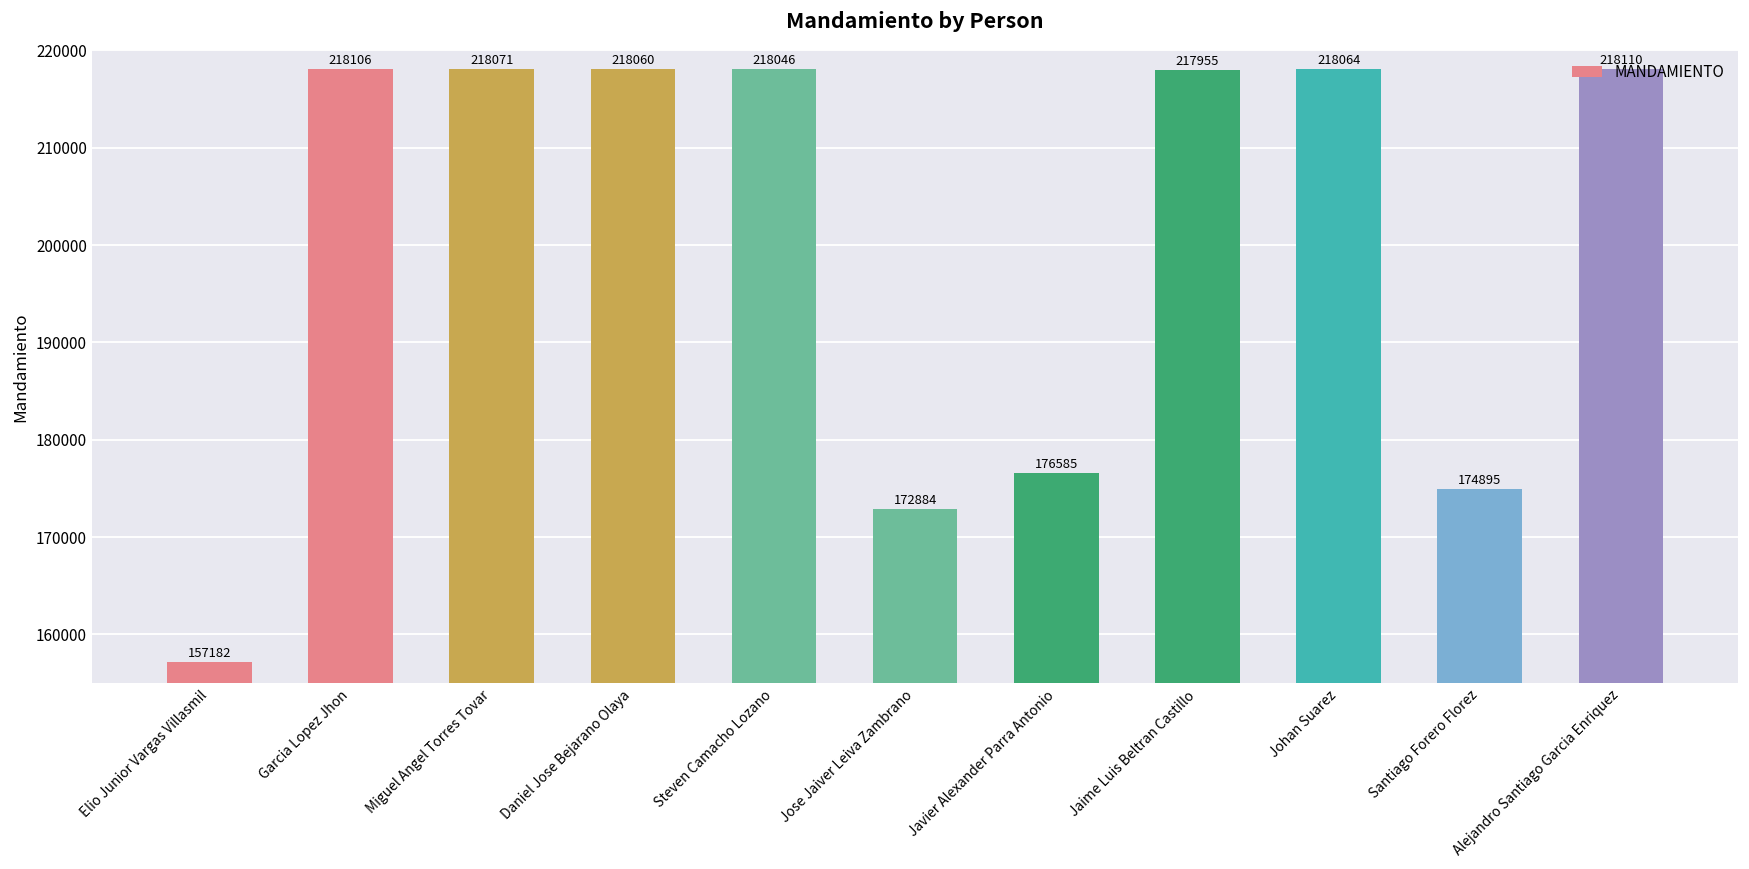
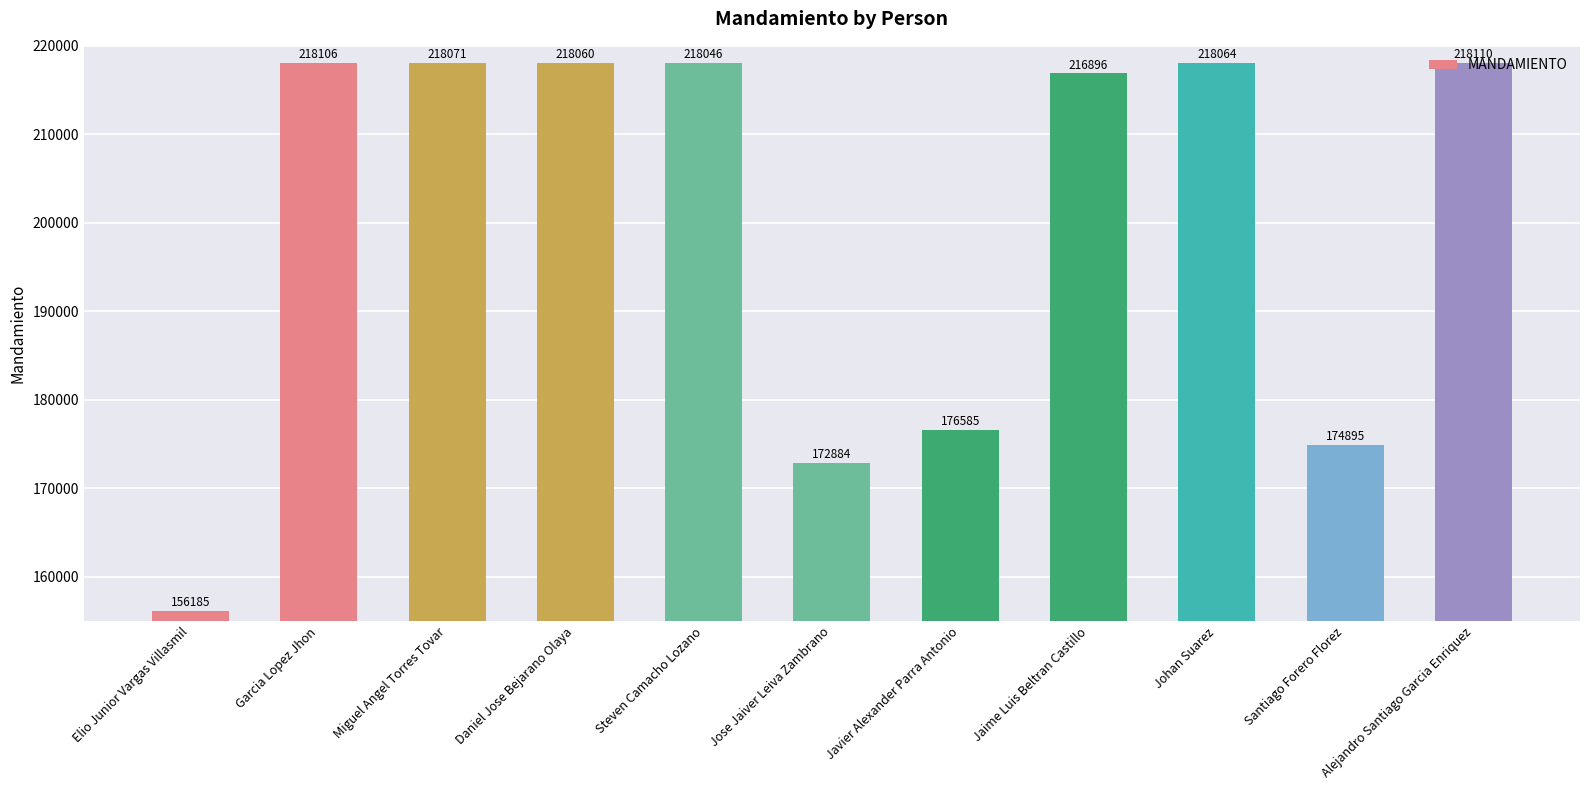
  {
-   "Elio Junior Vargas Villasmil": 157182,
+   "Elio Junior Vargas Villasmil": 156185,
    "Garcia Lopez Jhon": 218106,
    "Miguel Angel Torres Tovar": 218071,
    "Daniel Jose Bejarano Olaya": 218060,
    "Steven Camacho Lozano": 218046,
    "Jose Jaiver Leiva Zambrano": 172884,
    "Javier Alexander Parra Antonio": 176585,
-   "Jaime Luis Beltran Castillo": 217955,
+   "Jaime Luis Beltran Castillo": 216896,
    "Johan Suarez": 218064,
    "Santiago Forero Florez": 174895,
    "Alejandro Santiago Garcia Enriquez": 218110
  }
